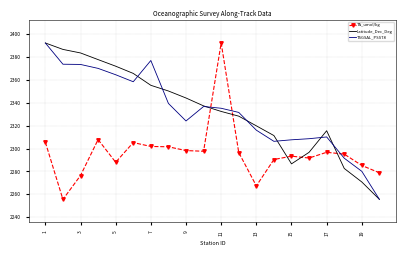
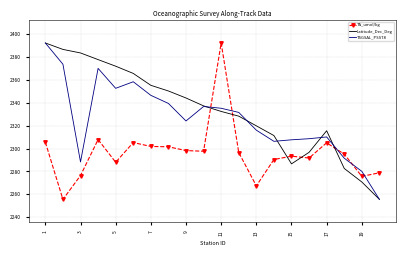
  {
    "TA_umol/kg": {
      "1": 2306,
      "3": 2276,
      "5": 2288,
      "7": 2302,
      "9": 2298,
      "11": 2392,
      "13": 2267,
      "15": 2293,
-     "17": 2297,
-     "19": 2285
+     "17": 2305,
+     "19": 2276
    },
    "Latitude_Dec_Deg": {
      "3": 2383,
      "5": 2372,
      "7": 2355,
      "9": 2344,
      "11": 2332,
      "13": 2320,
      "15": 2287,
      "17": 2316,
      "19": 2271
    },
    "TSGSAL_PSS78": {
-     "3": 2373,
-     "5": 2364,
-     "7": 2377,
+     "3": 2288,
+     "5": 2353,
+     "7": 2346,
      "9": 2324,
      "11": 2335,
      "13": 2316,
      "15": 2308,
      "17": 2310,
      "19": 2280
    }
  }
